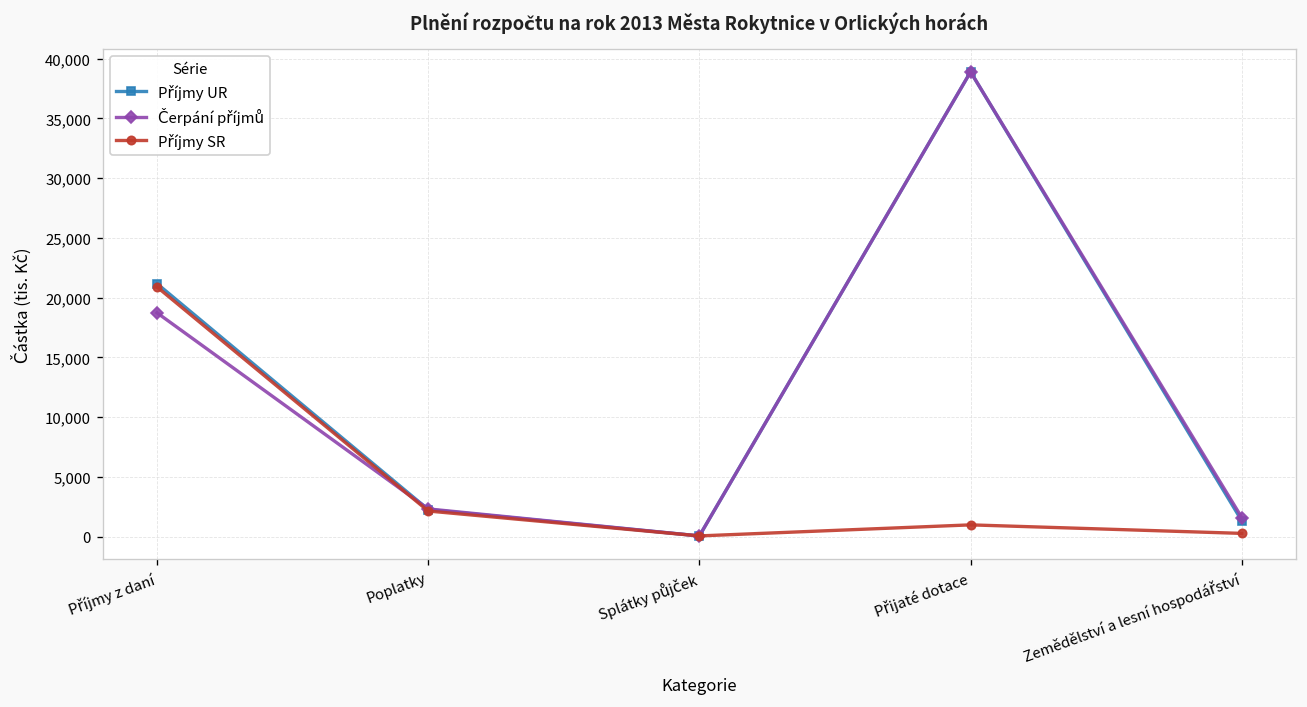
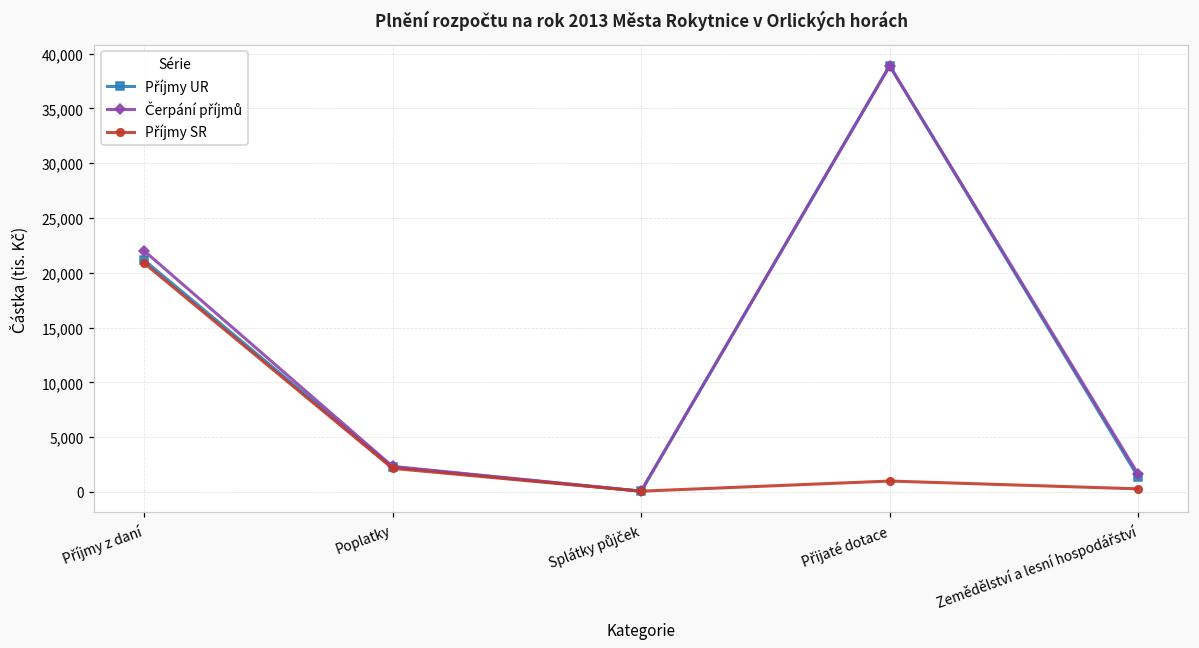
  {
    "Příjmy UR": {
      "Příjmy z daní": "21,000",
      "Zemědělství a lesní hospodářství": "1,000"
    },
    "Čerpání příjmů": {
-     "Příjmy z daní": "19,000",
+     "Příjmy z daní": "22,000",
      "Zemědělství a lesní hospodářství": "2,000"
    },
    "Příjmy SR": {
      "Příjmy z daní": "21,000",
      "Přijaté dotace": "1,000",
      "Zemědělství a lesní hospodářství": "0"
    }
  }
